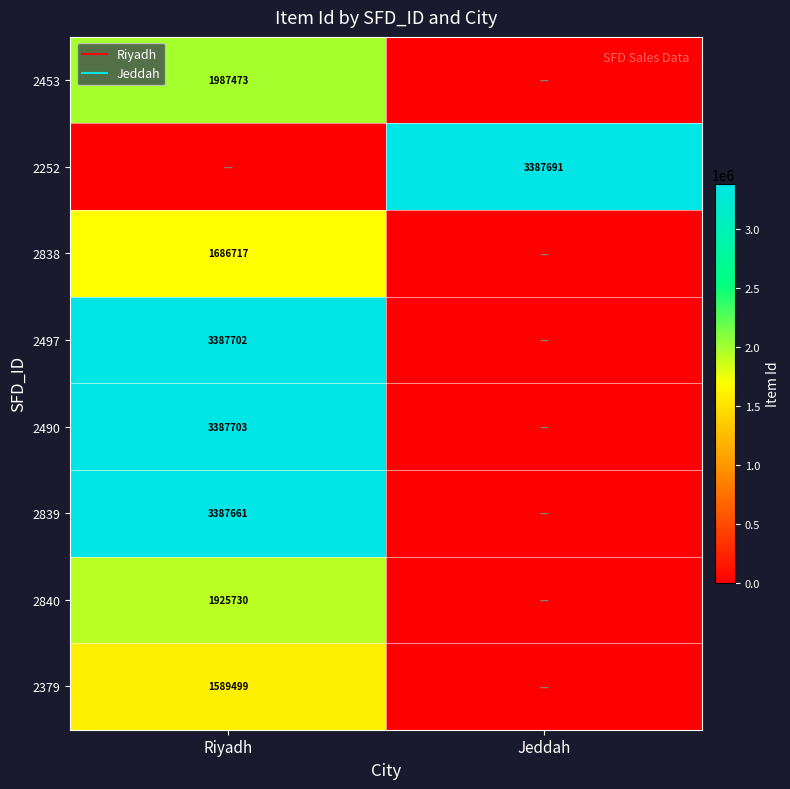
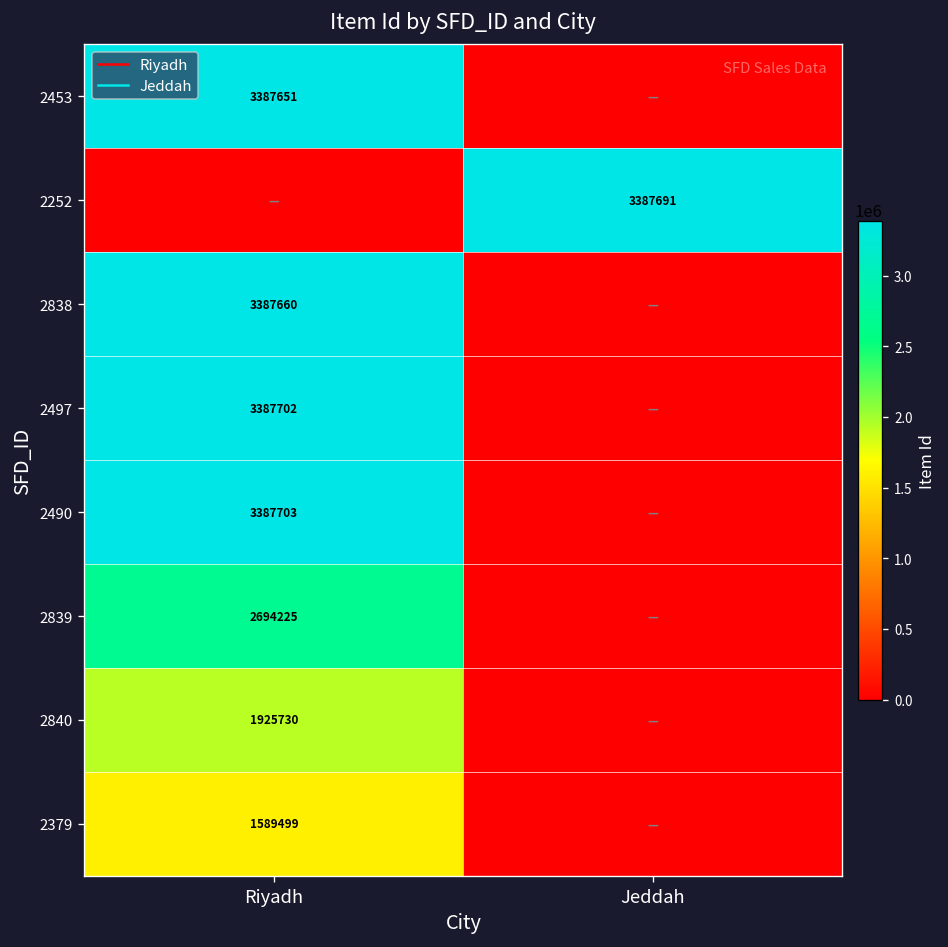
  {
    "2453": {
-     "Riyadh": 1987473
+     "Riyadh": 3387651
    },
    "2252": {
      "Jeddah": 3387691
    },
    "2838": {
-     "Riyadh": 1686717
+     "Riyadh": 3387660
    },
    "2497": {
      "Riyadh": 3387702
    },
    "2490": {
      "Riyadh": 3387703
    },
    "2839": {
-     "Riyadh": 3387661
+     "Riyadh": 2694225
    },
    "2840": {
      "Riyadh": 1925730
    },
    "2379": {
      "Riyadh": 1589499
    }
  }
